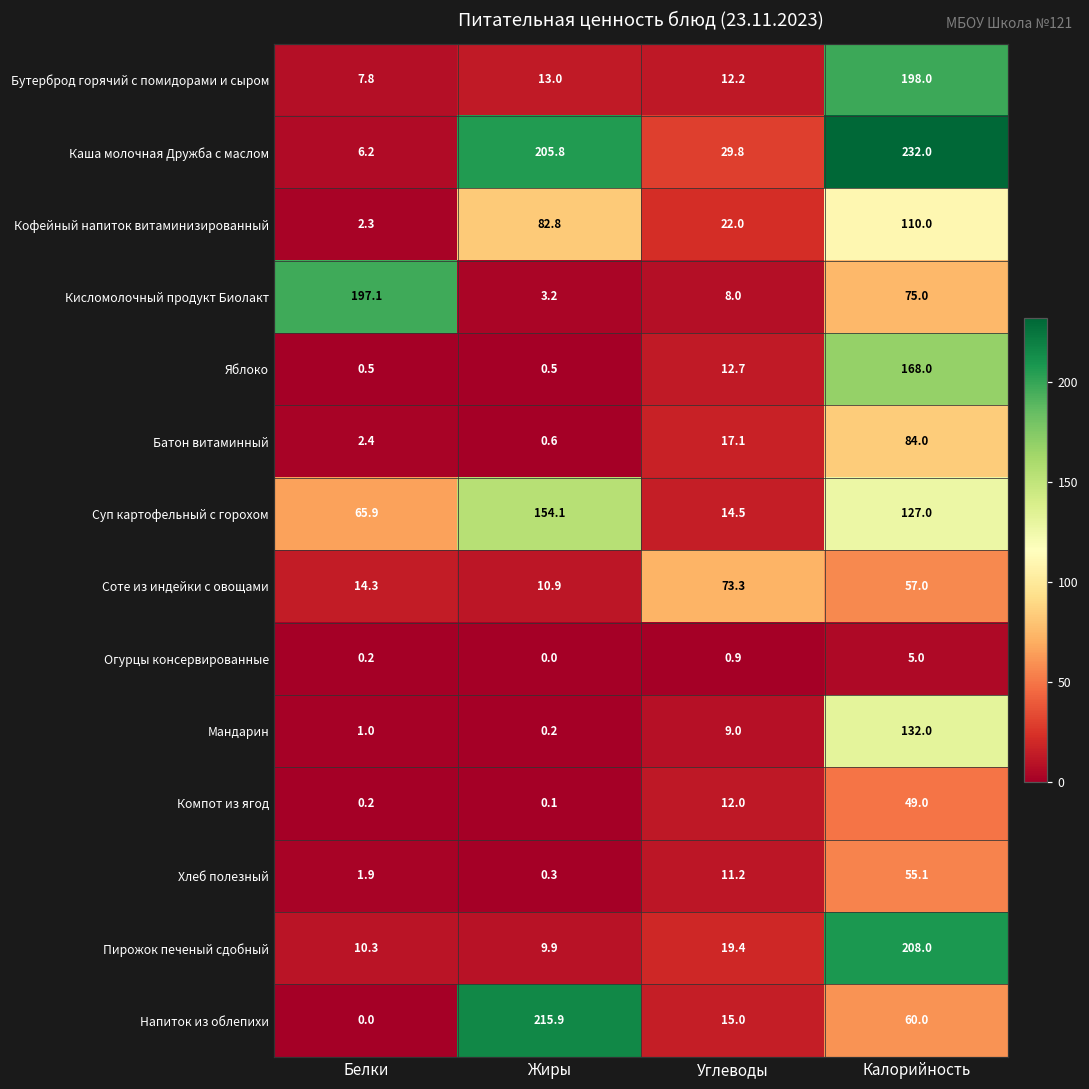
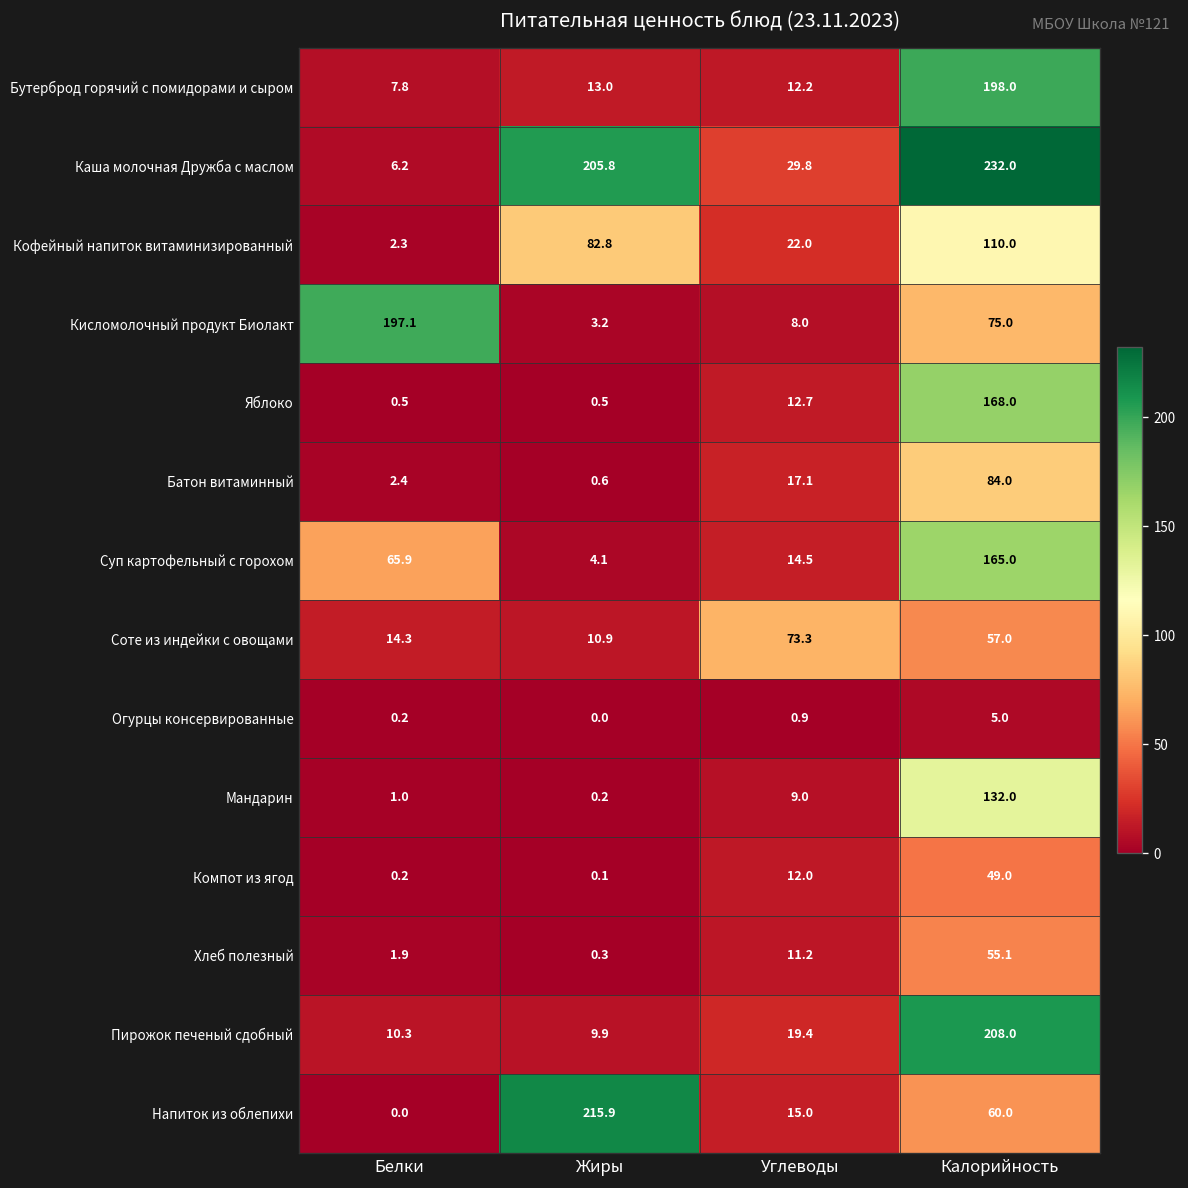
  {
    "Бутерброд горячий с помидорами и сыром": {
      "Белки": 7.8,
      "Жиры": 13.0,
      "Углеводы": 12.2,
      "Калорийность": 198.0
    },
    "Каша молочная Дружба с маслом": {
      "Белки": 6.2,
      "Жиры": 205.8,
      "Углеводы": 29.8,
      "Калорийность": 232.0
    },
    "Кофейный напиток витаминизированный": {
      "Белки": 2.3,
      "Жиры": 82.8,
      "Углеводы": 22.0,
      "Калорийность": 110.0
    },
    "Кисломолочный продукт Биолакт": {
      "Белки": 197.1,
      "Жиры": 3.2,
      "Углеводы": 8.0,
      "Калорийность": 75.0
    },
    "Яблоко": {
      "Белки": 0.5,
      "Жиры": 0.5,
      "Углеводы": 12.7,
      "Калорийность": 168.0
    },
    "Батон витаминный": {
      "Белки": 2.4,
      "Жиры": 0.6,
      "Углеводы": 17.1,
      "Калорийность": 84.0
    },
    "Суп картофельный с горохом": {
      "Белки": 65.9,
-     "Жиры": 154.1,
+     "Жиры": 4.1,
      "Углеводы": 14.5,
-     "Калорийность": 127.0
+     "Калорийность": 165.0
    },
    "Соте из индейки с овощами": {
      "Белки": 14.3,
      "Жиры": 10.9,
      "Углеводы": 73.3,
      "Калорийность": 57.0
    },
    "Огурцы консервированные": {
      "Белки": 0.2,
      "Жиры": 0.0,
      "Углеводы": 0.9,
      "Калорийность": 5.0
    },
    "Мандарин": {
      "Белки": 1.0,
      "Жиры": 0.2,
      "Углеводы": 9.0,
      "Калорийность": 132.0
    },
    "Компот из ягод": {
      "Белки": 0.2,
      "Жиры": 0.1,
      "Углеводы": 12.0,
      "Калорийность": 49.0
    },
    "Хлеб полезный": {
      "Белки": 1.9,
      "Жиры": 0.3,
      "Углеводы": 11.2,
      "Калорийность": 55.1
    },
    "Пирожок печеный сдобный": {
      "Белки": 10.3,
      "Жиры": 9.9,
      "Углеводы": 19.4,
      "Калорийность": 208.0
    },
    "Напиток из облепихи": {
      "Белки": 0.0,
      "Жиры": 215.9,
      "Углеводы": 15.0,
      "Калорийность": 60.0
    }
  }
